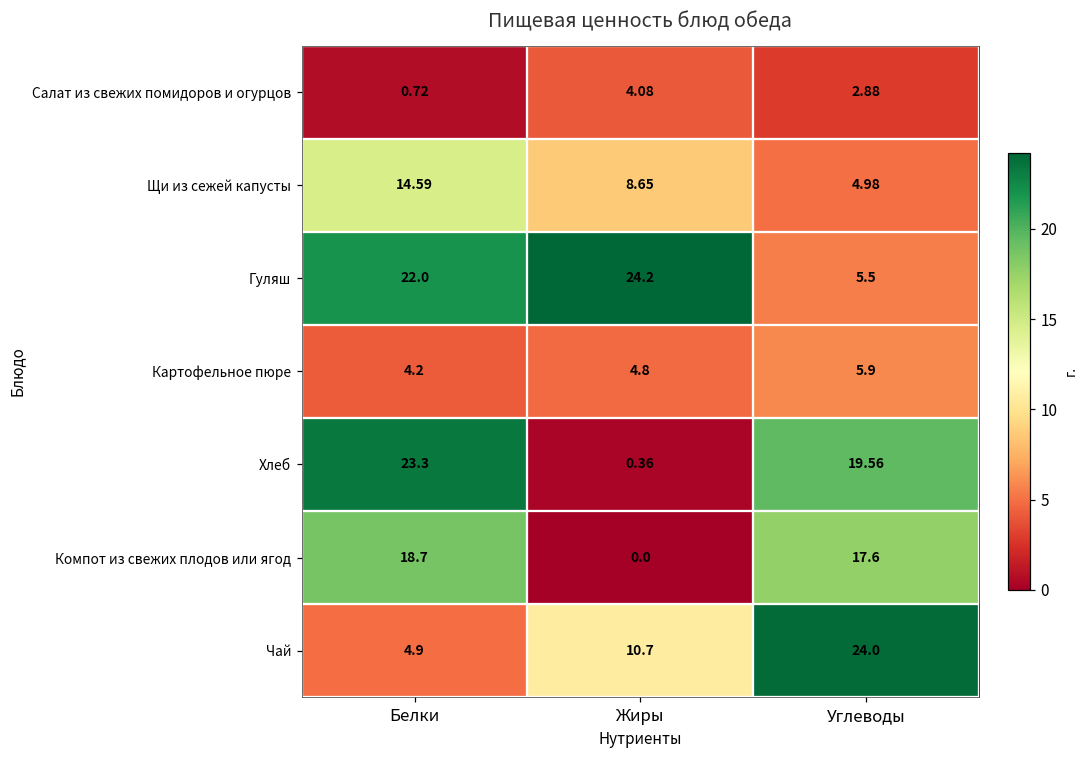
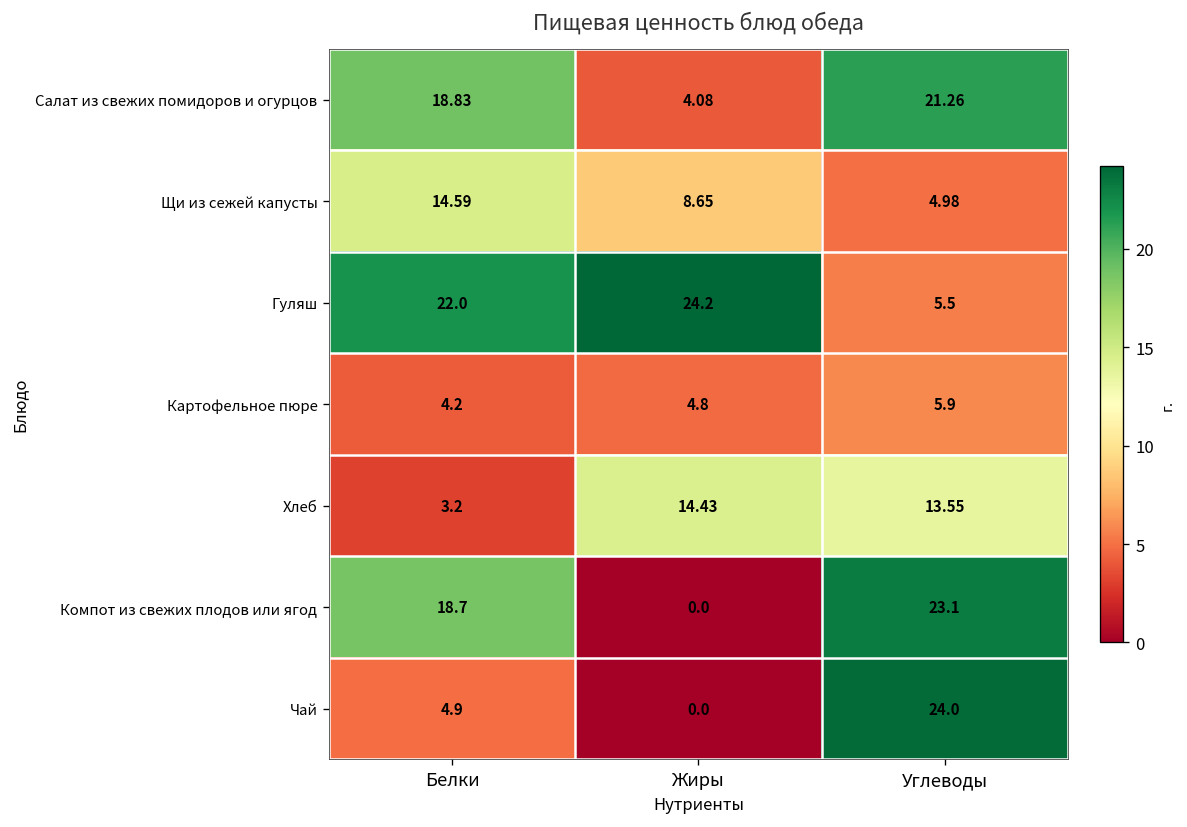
  {
    "Салат из свежих помидоров и огурцов": {
-     "Белки": 0.72,
+     "Белки": 18.83,
      "Жиры": 4.08,
-     "Углеводы": 2.88
+     "Углеводы": 21.26
    },
    "Щи из сежей капусты": {
      "Белки": 14.59,
      "Жиры": 8.65,
      "Углеводы": 4.98
    },
    "Гуляш": {
      "Белки": 22.0,
      "Жиры": 24.2,
      "Углеводы": 5.5
    },
    "Картофельное пюре": {
      "Белки": 4.2,
      "Жиры": 4.8,
      "Углеводы": 5.9
    },
    "Хлеб": {
-     "Белки": 23.3,
-     "Жиры": 0.36,
-     "Углеводы": 19.56
+     "Белки": 3.2,
+     "Жиры": 14.43,
+     "Углеводы": 13.55
    },
    "Компот из свежих плодов или ягод": {
      "Белки": 18.7,
      "Жиры": 0.0,
-     "Углеводы": 17.6
+     "Углеводы": 23.1
    },
    "Чай": {
      "Белки": 4.9,
-     "Жиры": 10.7,
+     "Жиры": 0.0,
      "Углеводы": 24.0
    }
  }
